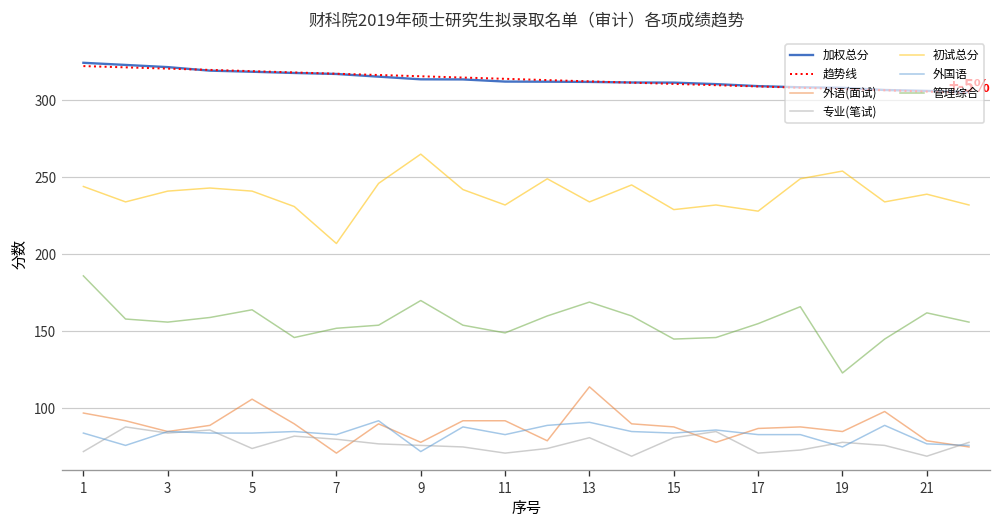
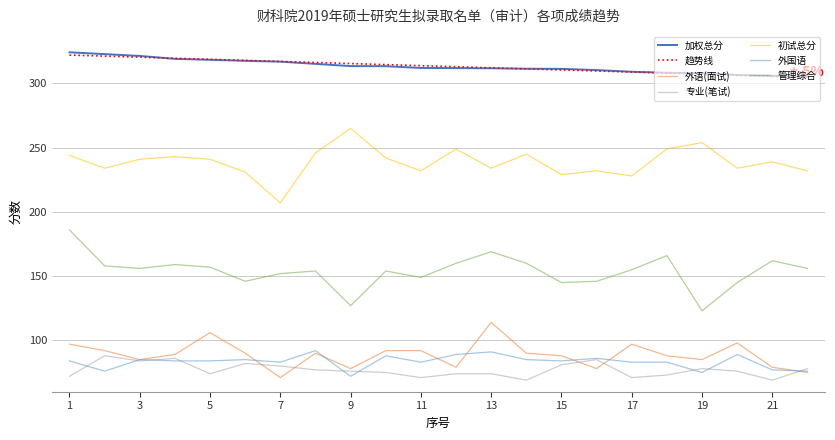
  {
    "趋势线": {
      "1": 322
    },
    "外语(面试)": {
      "1": 97,
      "5": 106,
      "7": 71,
      "9": 78,
      "11": 92,
      "13": 114,
      "15": 88,
-     "17": 87,
+     "17": 97,
      "19": 85,
      "21": 79
    },
    "专业(笔试)": {
      "1": 72,
      "5": 74,
      "7": 80,
      "9": 76,
      "11": 71,
-     "13": 81,
+     "13": 74,
      "15": 81,
      "17": 71,
      "19": 78,
      "21": 69
    },
    "初试总分": {
      "1": 244,
      "3": 241,
      "5": 241,
      "7": 207,
      "9": 265,
      "11": 232,
      "13": 234,
      "15": 229,
      "17": 228,
      "19": 254,
      "21": 239
    },
    "管理综合": {
      "1": 186,
      "3": 156,
-     "5": 164,
+     "5": 157,
      "7": 152,
-     "9": 170,
+     "9": 127,
      "11": 149,
      "13": 169,
      "15": 145,
      "17": 155,
      "19": 123,
      "21": 162
    }
  }
